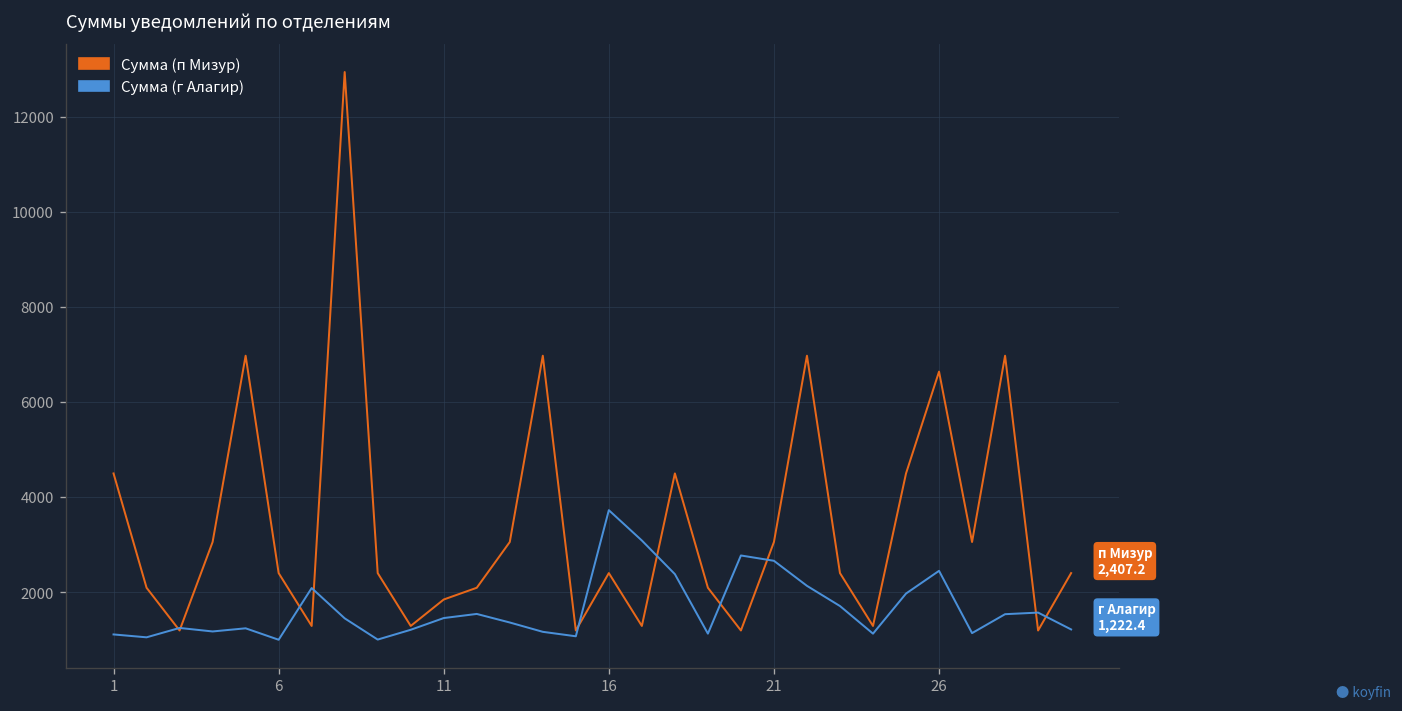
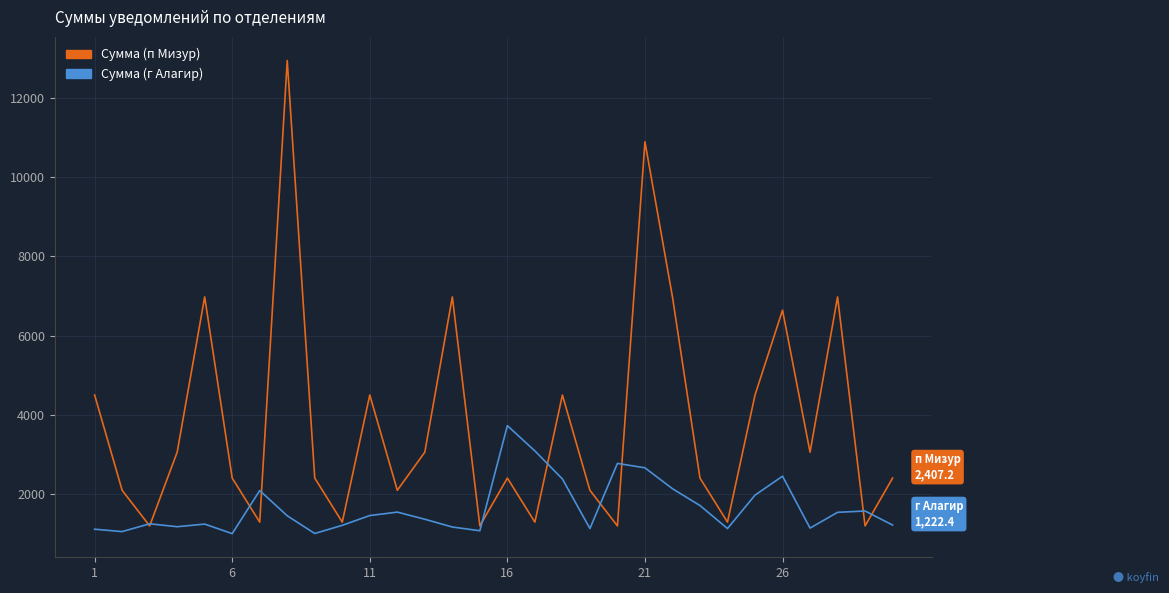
  {
    "Сумма (п Мизур)": {
      "1": 4500,
      "6": 2400,
-     "11": 1900,
+     "11": 4500,
      "16": 2400,
-     "21": 3100,
+     "21": 10900,
      "26": 6600
    },
    "Сумма (г Алагир)": {
      "1": 1100,
      "6": 1000,
      "11": 1500,
      "16": 3700,
      "21": 2700,
      "26": 2500
    }
  }
